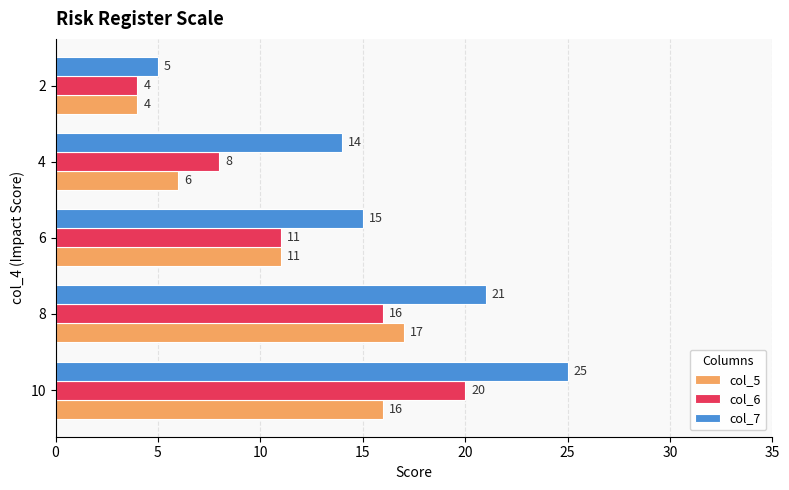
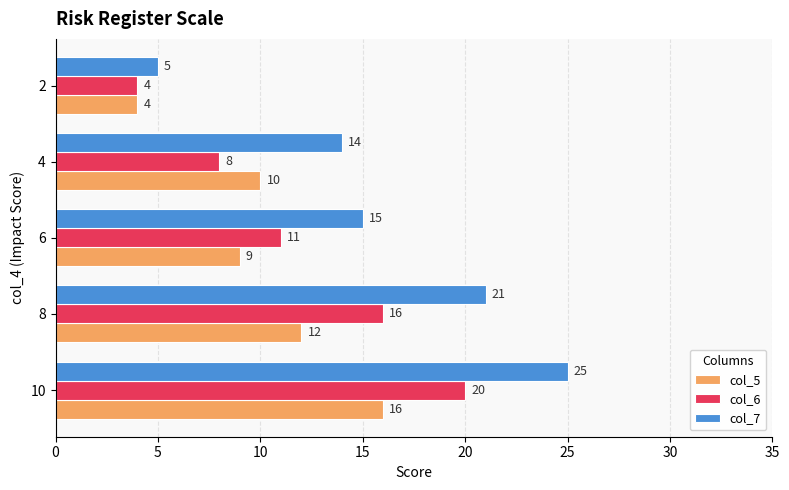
  {
    "col_5": {
      "2": 4,
-     "4": 6,
-     "6": 11,
-     "8": 17,
+     "4": 10,
+     "6": 9,
+     "8": 12,
      "10": 16
    },
    "col_6": {
      "2": 4,
      "4": 8,
      "6": 11,
      "8": 16,
      "10": 20
    },
    "col_7": {
      "2": 5,
      "4": 14,
      "6": 15,
      "8": 21,
      "10": 25
    }
  }
